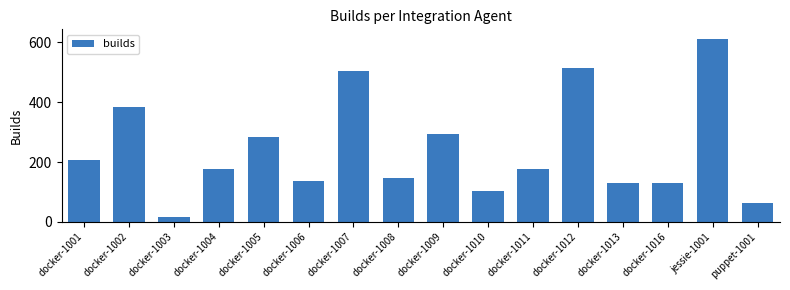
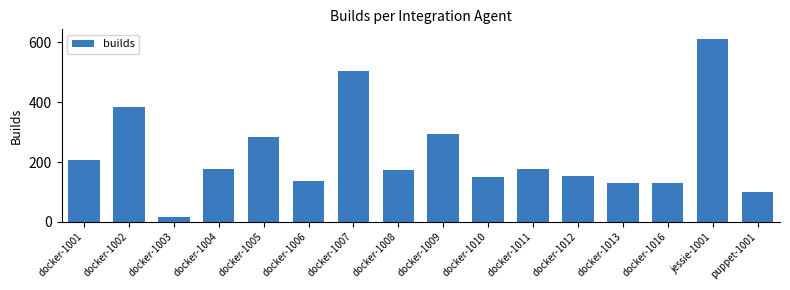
  {
    "docker-1001": 210,
    "docker-1002": 380,
    "docker-1003": 20,
    "docker-1004": 180,
    "docker-1005": 280,
    "docker-1006": 140,
    "docker-1007": 510,
-   "docker-1008": 150,
+   "docker-1008": 180,
    "docker-1009": 290,
-   "docker-1010": 100,
+   "docker-1010": 150,
    "docker-1011": 180,
-   "docker-1012": 520,
+   "docker-1012": 160,
    "docker-1013": 130,
    "docker-1016": 130,
    "jessie-1001": 610,
-   "puppet-1001": 60
+   "puppet-1001": 100
  }
